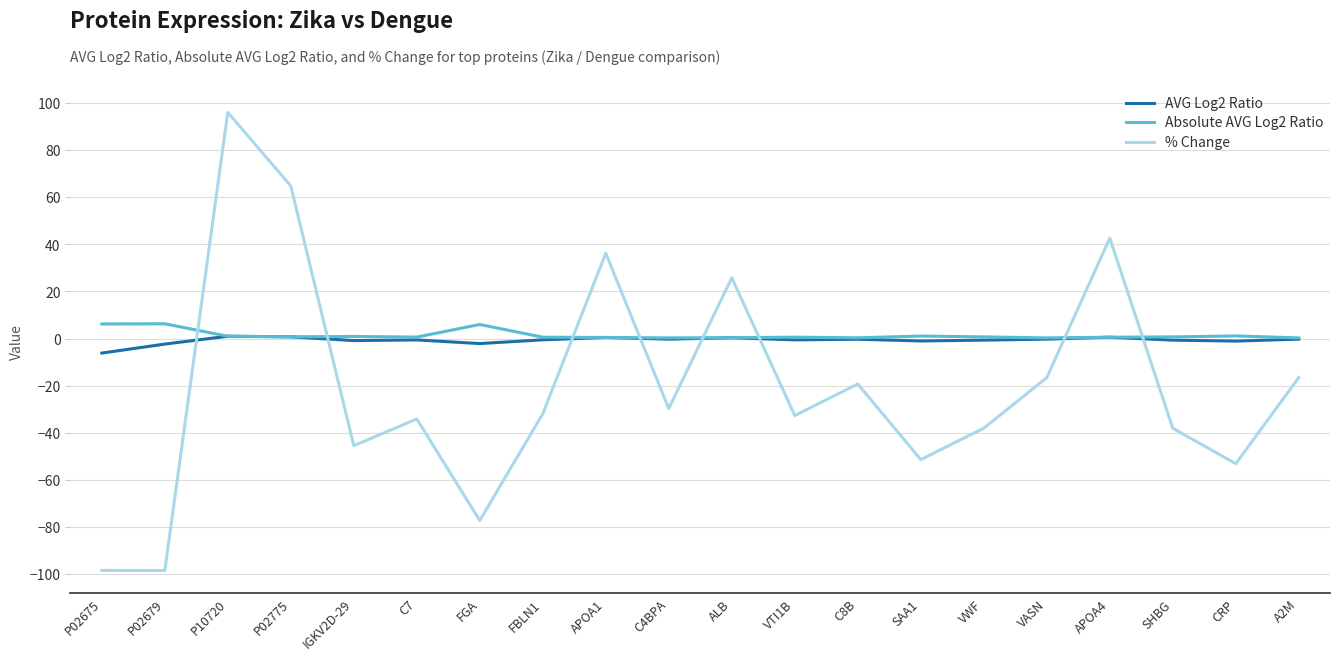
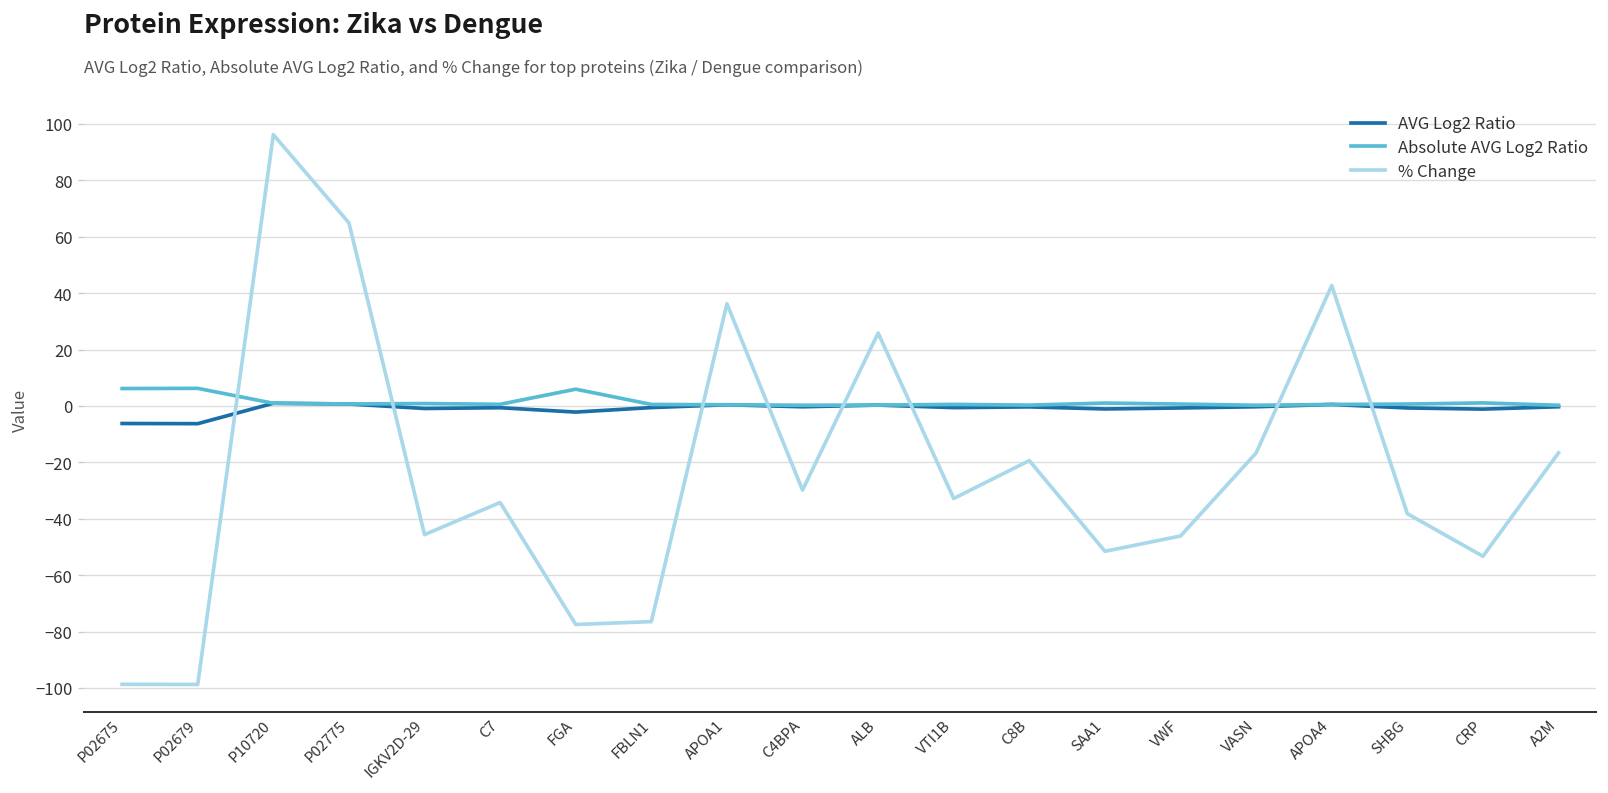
  {
    "AVG Log2 Ratio": {
      "P02675": -6,
-     "P02679": -2,
+     "P02679": -6,
      "IGKV2D-29": -1,
      "C7": -1,
      "FGA": -2,
      "FBLN1": -1,
      "VTI1B": -1,
      "SAA1": -1,
      "VWF": -1,
      "SHBG": -1,
      "CRP": -1
    },
    "Absolute AVG Log2 Ratio": {
      "P02675": 6,
      "P02679": 6,
      "IGKV2D-29": 1,
      "C7": 1,
      "FGA": 6,
      "FBLN1": 1,
      "VTI1B": 1,
      "SAA1": 1,
      "VWF": 1,
      "SHBG": 1,
      "CRP": 1
    },
    "% Change": {
      "P02675": -99,
      "P02679": -99,
      "P10720": 96,
      "P02775": 65,
      "IGKV2D-29": -46,
      "C7": -34,
      "FGA": -77,
-     "FBLN1": -32,
+     "FBLN1": -76,
      "APOA1": 36,
      "C4BPA": -30,
      "ALB": 26,
      "VTI1B": -33,
      "C8B": -19,
      "SAA1": -51,
-     "VWF": -38,
+     "VWF": -46,
      "VASN": -17,
      "APOA4": 43,
      "SHBG": -38,
      "CRP": -53,
      "A2M": -17
    }
  }
